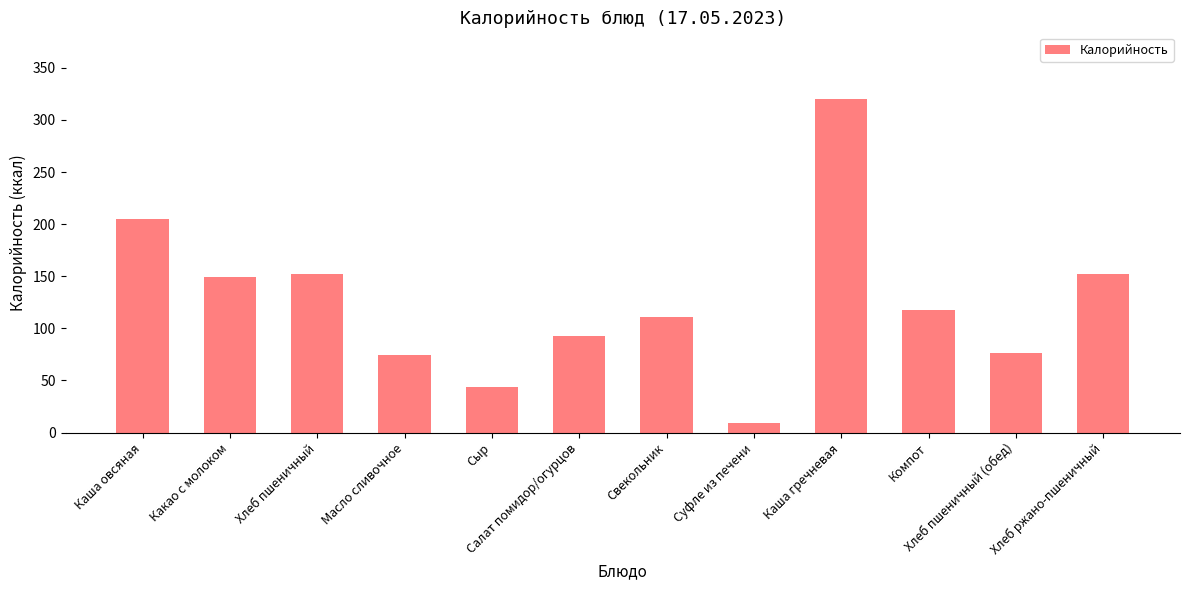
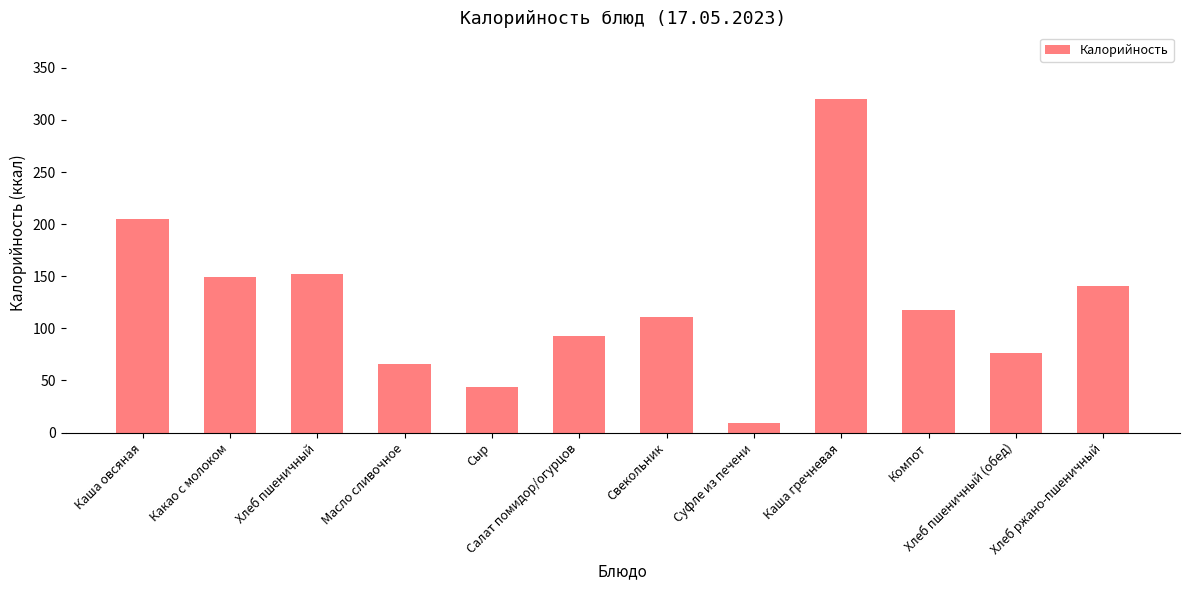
  {
    "Каша овсяная": 205,
    "Какао с молоком": 149,
    "Хлеб пшеничный": 152,
-   "Масло сливочное": 74,
+   "Масло сливочное": 66,
    "Сыр": 44,
    "Салат помидор/огурцов": 93,
    "Свекольник": 111,
    "Суфле из печени": 9,
    "Каша гречневая": 320,
    "Компот": 118,
    "Хлеб пшеничный (обед)": 76,
-   "Хлеб ржано-пшеничный": 152
+   "Хлеб ржано-пшеничный": 141
  }
